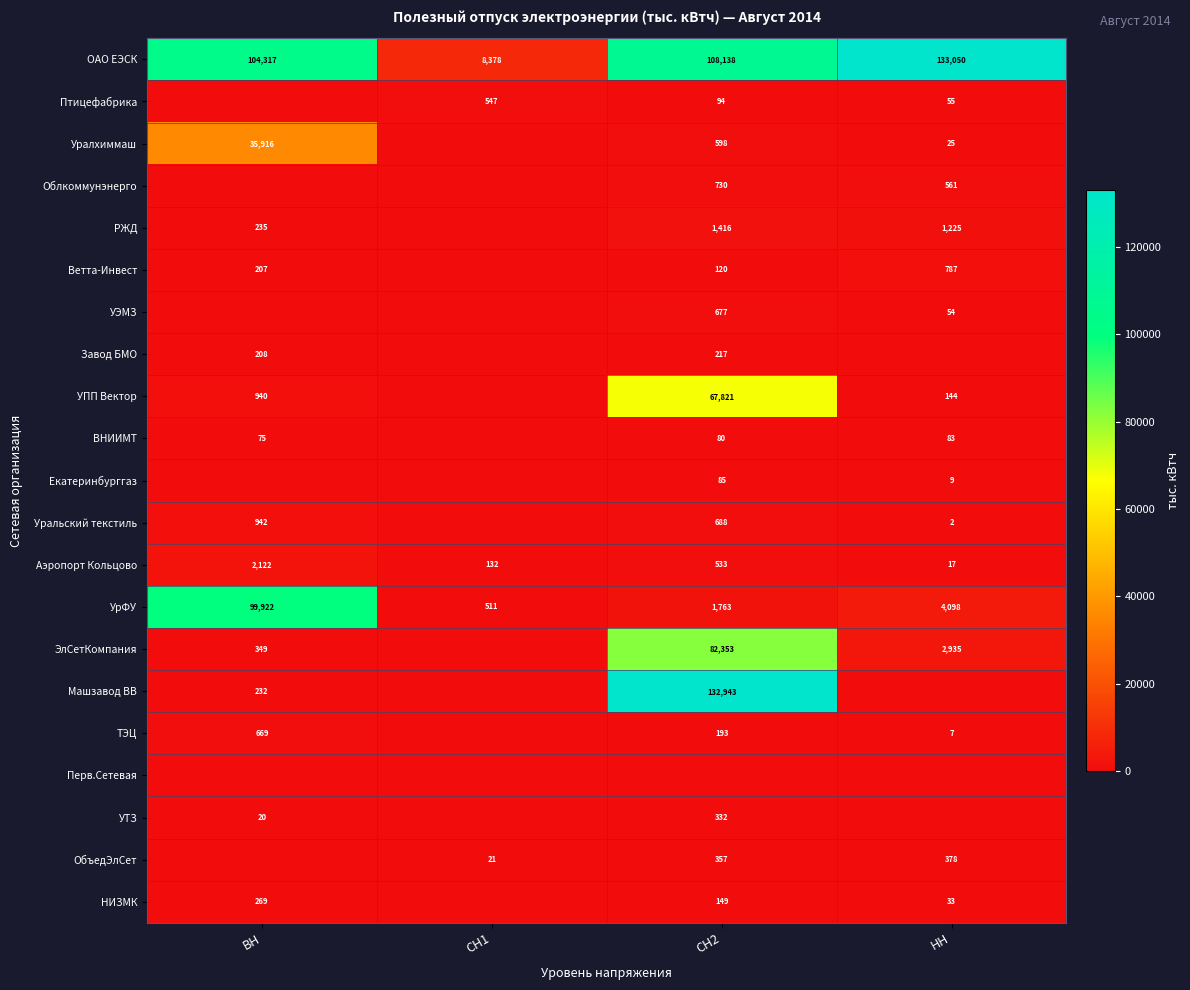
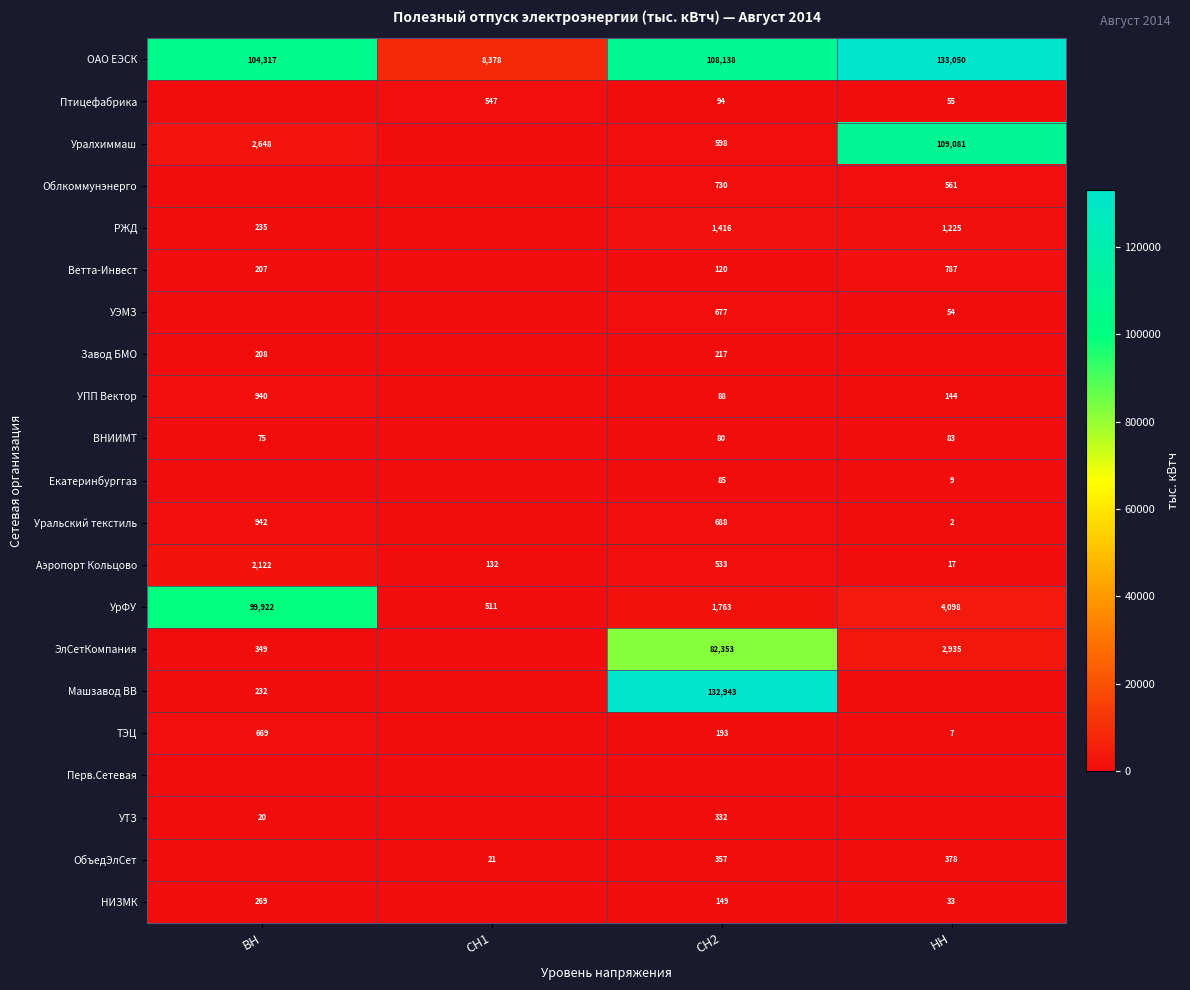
  {
    "ОАО ЕЭСК": {
      "ВН": "104,317",
      "СН1": "8,378",
      "СН2": "108,138",
      "НН": "133,050"
    },
    "Птицефабрика": {
      "СН1": "547",
      "СН2": "94",
      "НН": "55"
    },
    "Уралхиммаш": {
-     "ВН": "35,916",
+     "ВН": "2,648",
      "СН2": "598",
-     "НН": "25"
+     "НН": "109,081"
    },
    "Облкоммунэнерго": {
      "СН2": "730",
      "НН": "561"
    },
    "РЖД": {
      "ВН": "235",
      "СН2": "1,416",
      "НН": "1,225"
    },
    "Ветта-Инвест": {
      "ВН": "207",
      "СН2": "120",
      "НН": "787"
    },
    "УЭМЗ": {
      "СН2": "677",
      "НН": "54"
    },
    "Завод БМО": {
      "ВН": "208",
      "СН2": "217"
    },
    "УПП Вектор": {
      "ВН": "940",
-     "СН2": "67,821",
+     "СН2": "88",
      "НН": "144"
    },
    "ВНИИМТ": {
      "ВН": "75",
      "СН2": "80",
      "НН": "83"
    },
    "Екатеринбурггаз": {
      "СН2": "85",
      "НН": "9"
    },
    "Уральский текстиль": {
      "ВН": "942",
      "СН2": "688",
      "НН": "2"
    },
    "Аэропорт Кольцово": {
      "ВН": "2,122",
      "СН1": "132",
      "СН2": "533",
      "НН": "17"
    },
    "УрФУ": {
      "ВН": "99,922",
      "СН1": "511",
      "СН2": "1,763",
      "НН": "4,098"
    },
    "ЭлСетКомпания": {
      "ВН": "349",
      "СН2": "82,353",
      "НН": "2,935"
    },
    "Машзавод ВВ": {
      "ВН": "232",
      "СН2": "132,943"
    },
    "ТЭЦ": {
      "ВН": "669",
      "СН2": "193",
      "НН": "7"
    },
    "УТЗ": {
      "ВН": "20",
      "СН2": "332"
    },
    "ОбъедЭлСет": {
      "СН1": "21",
      "СН2": "357",
      "НН": "378"
    },
    "НИЗМК": {
      "ВН": "269",
      "СН2": "149",
      "НН": "33"
    }
  }
